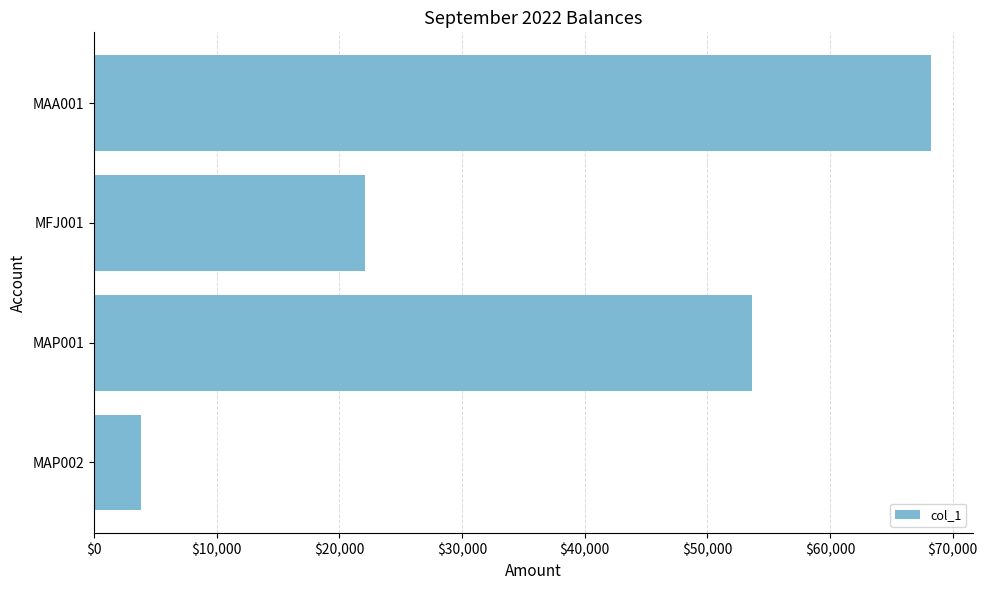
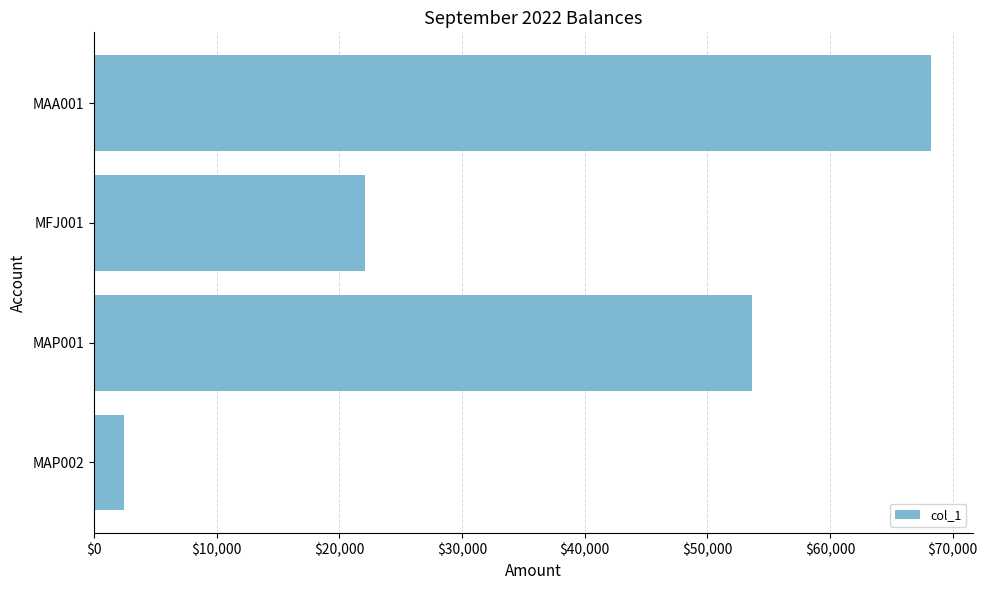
  {
    "MAA001": "$68,200",
    "MFJ001": "$22,100",
    "MAP001": "$53,600",
-   "MAP002": "$3,800"
+   "MAP002": "$2,400"
  }
